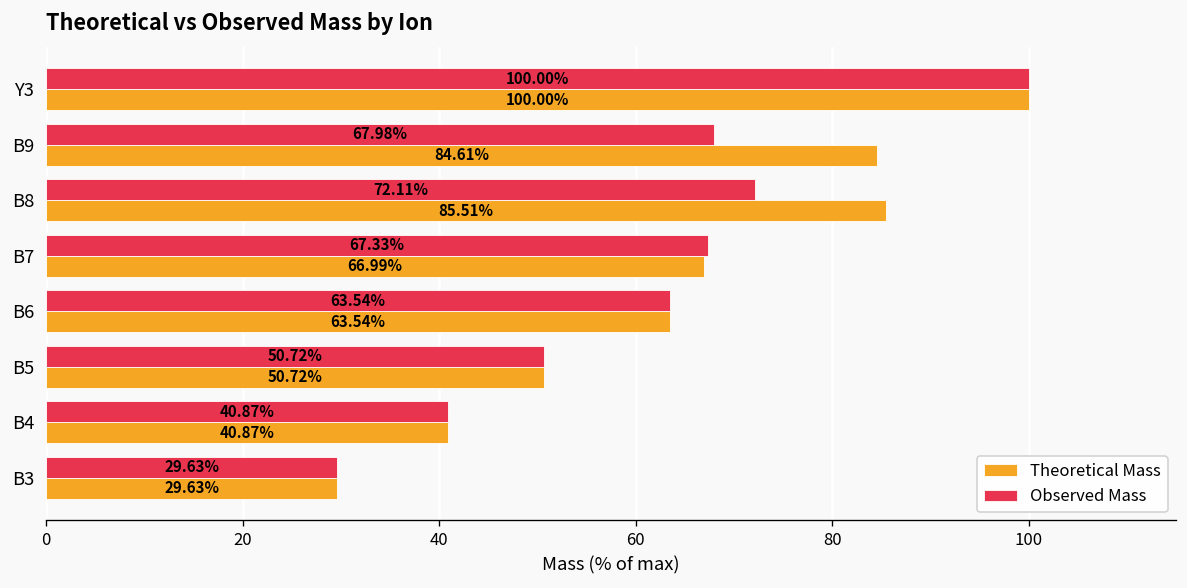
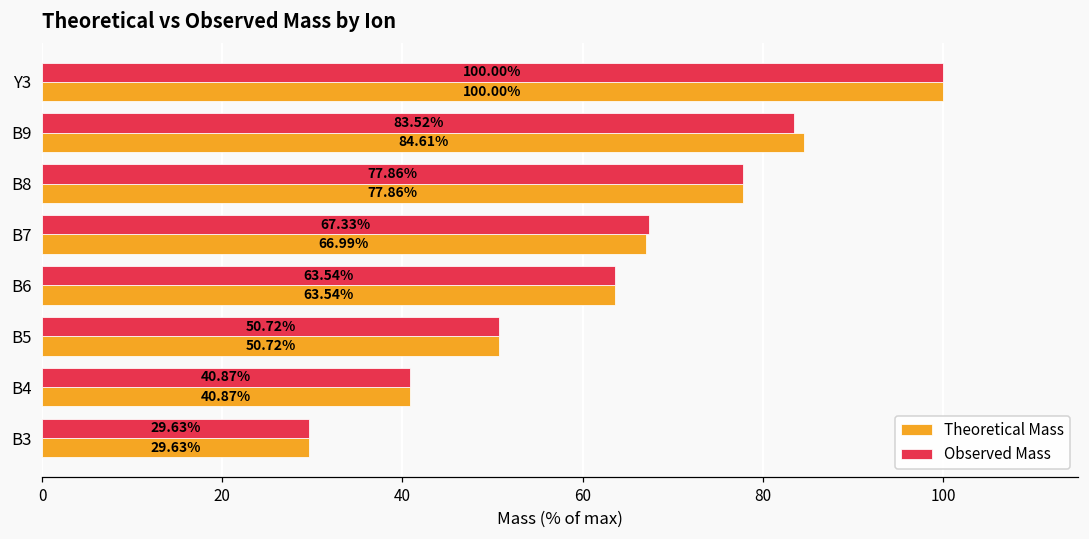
  {
    "Theoretical Mass": {
      "Y3": "100.00%",
      "B9": "84.61%",
-     "B8": "85.51%",
+     "B8": "77.86%",
      "B7": "66.99%",
      "B6": "63.54%",
      "B5": "50.72%",
      "B4": "40.87%",
      "B3": "29.63%"
    },
    "Observed Mass": {
      "Y3": "100.00%",
-     "B9": "67.98%",
-     "B8": "72.11%",
+     "B9": "83.52%",
+     "B8": "77.86%",
      "B7": "67.33%",
      "B6": "63.54%",
      "B5": "50.72%",
      "B4": "40.87%",
      "B3": "29.63%"
    }
  }
